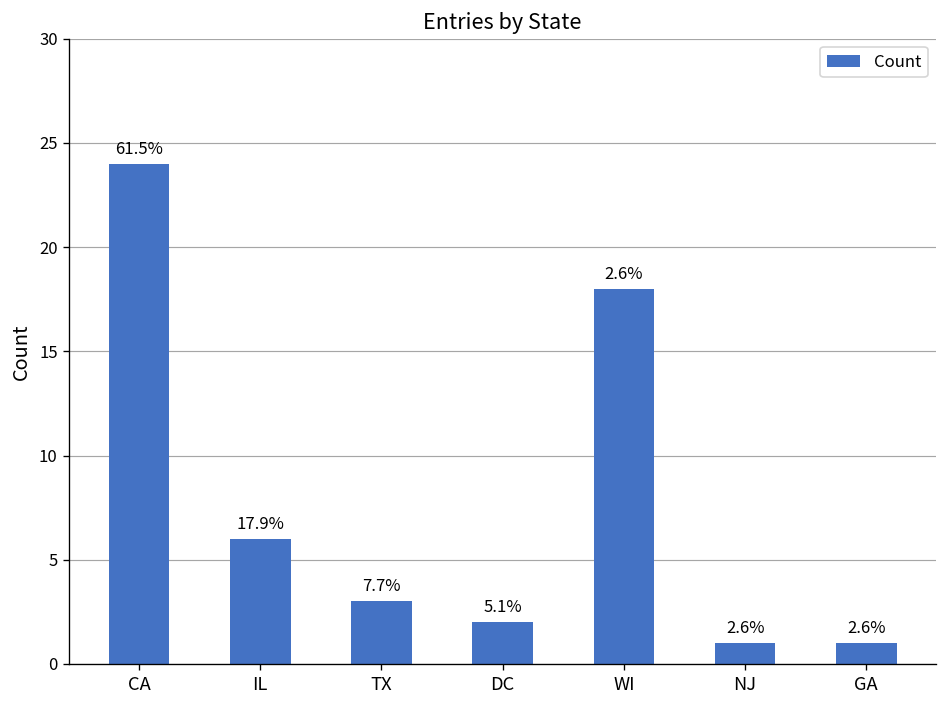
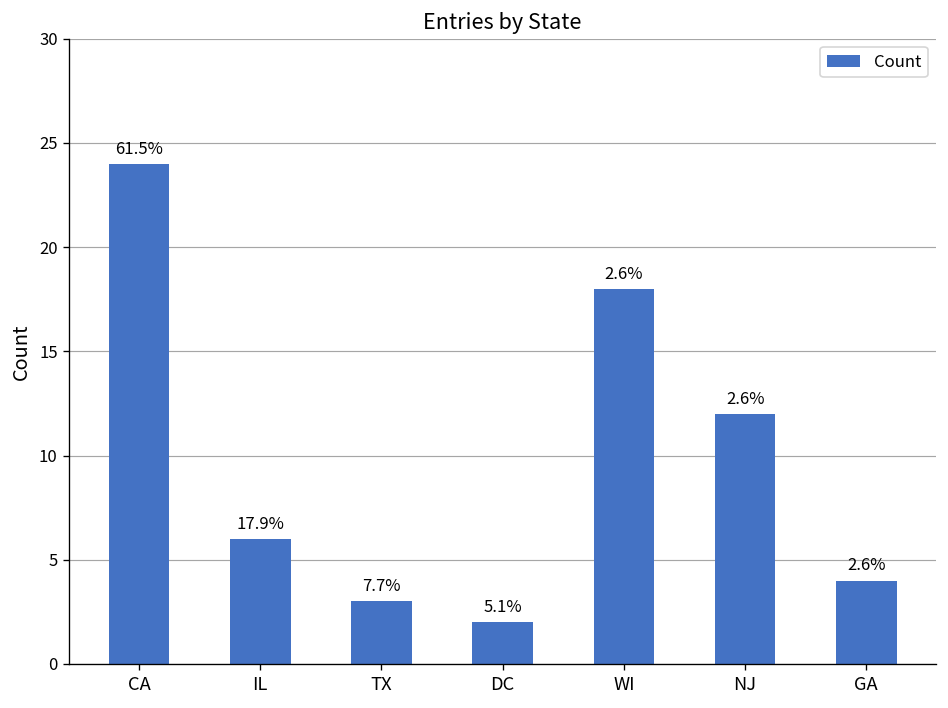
  {
-   "NJ": 1,
-   "GA": 1
+   "NJ": 12,
+   "GA": 4
  }
